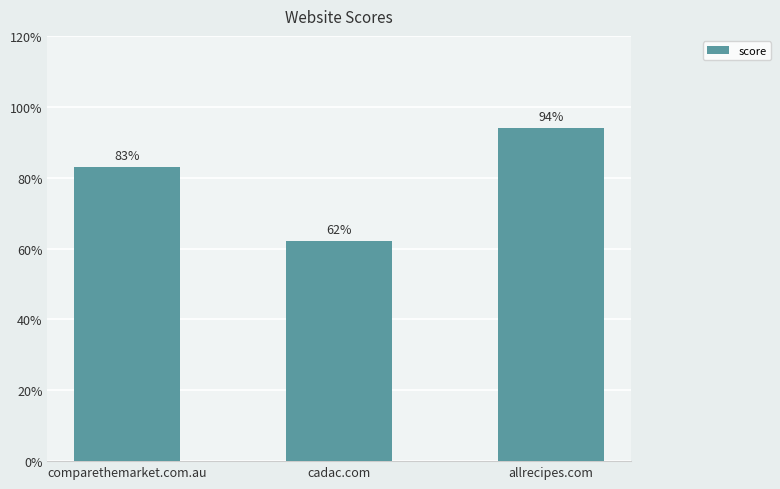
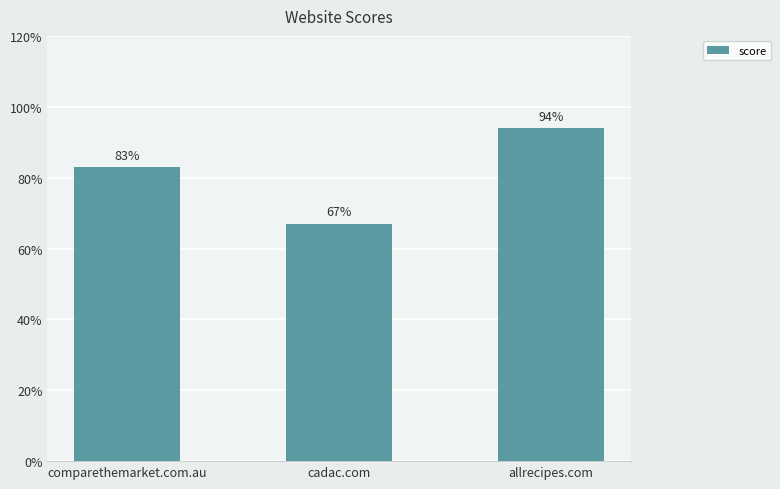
  {
    "comparethemarket.com.au": "83%",
-   "cadac.com": "62%",
+   "cadac.com": "67%",
    "allrecipes.com": "94%"
  }
